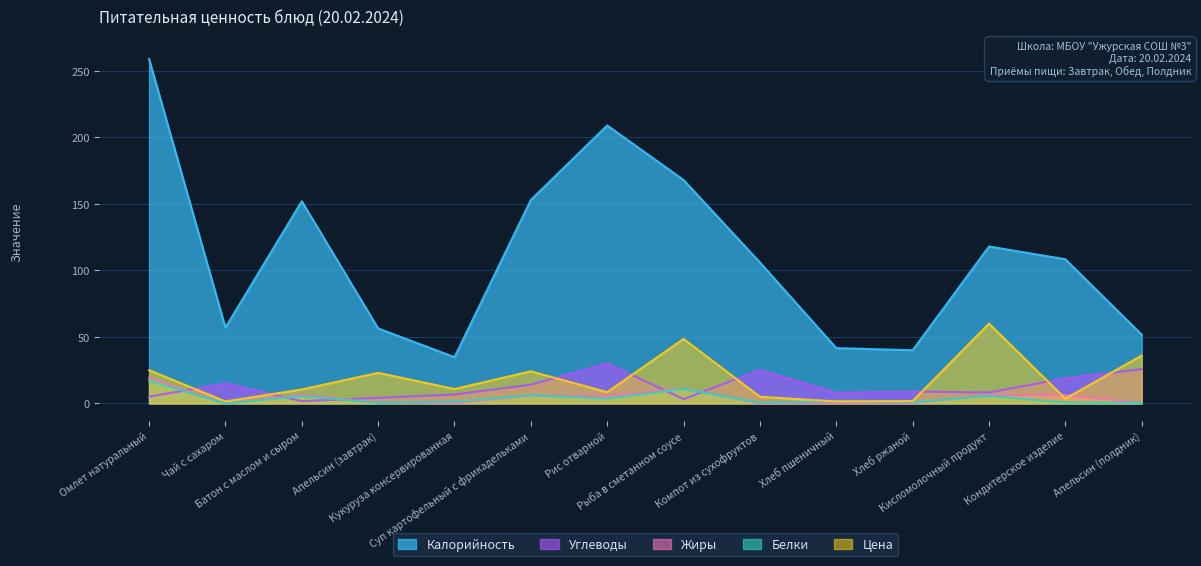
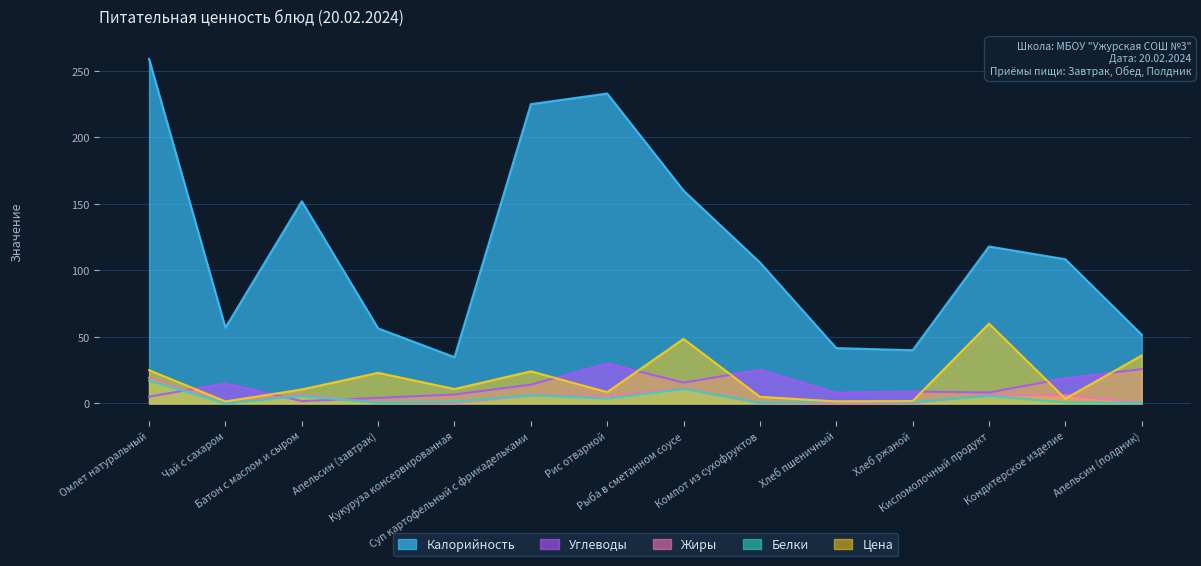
  {
    "Калорийность": {
      "Омлет натуральный": 259,
      "Чай с сахаром": 57,
      "Батон с маслом и сыром": 152,
      "Апельсин (завтрак)": 56,
      "Кукуруза консервированная": 35,
-     "Суп картофельный с фрикадельками": 153,
-     "Рис отварной": 209,
-     "Рыба в сметанном соусе": 168,
+     "Суп картофельный с фрикадельками": 225,
+     "Рис отварной": 233,
+     "Рыба в сметанном соусе": 160,
      "Компот из сухофруктов": 106,
      "Хлеб пшеничный": 42,
      "Хлеб ржаной": 40,
      "Кисломолочный продукт": 118,
      "Кондитерское изделие": 108,
      "Апельсин (полдник)": 52
    },
    "Углеводы": {
      "Омлет натуральный": 5,
      "Чай с сахаром": 15,
      "Батон с маслом и сыром": 2,
      "Апельсин (завтрак)": 4,
      "Кукуруза консервированная": 7,
      "Суп картофельный с фрикадельками": 14,
      "Рис отварной": 30,
-     "Рыба в сметанном соусе": 3,
+     "Рыба в сметанном соусе": 16,
      "Компот из сухофруктов": 25,
      "Хлеб пшеничный": 8,
      "Хлеб ржаной": 9,
      "Кондитерское изделие": 19,
      "Апельсин (полдник)": 26
    },
    "Жиры": {
      "Омлет натуральный": 19,
      "Кондитерское изделие": 6
    },
    "Белки": {
      "Омлет натуральный": 17,
      "Кондитерское изделие": 1
    },
    "Цена": {
      "Омлет натуральный": 25,
      "Батон с маслом и сыром": 11,
      "Апельсин (завтрак)": 23,
      "Кукуруза консервированная": 11,
      "Суп картофельный с фрикадельками": 24,
      "Рис отварной": 9,
      "Рыба в сметанном соусе": 49,
      "Компот из сухофруктов": 5,
      "Кисломолочный продукт": 60,
      "Кондитерское изделие": 4,
      "Апельсин (полдник)": 36
    }
  }
